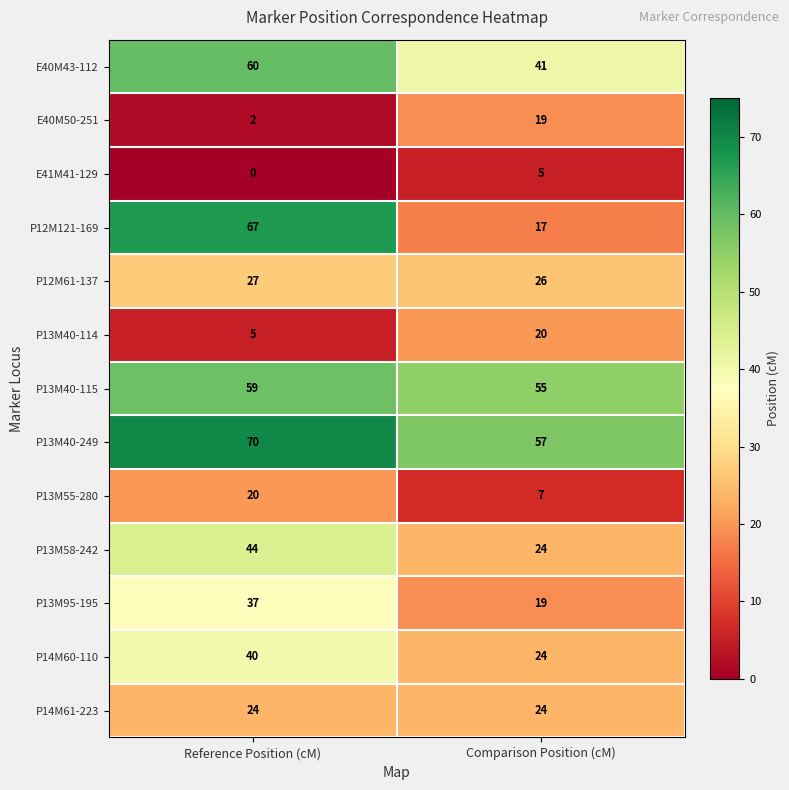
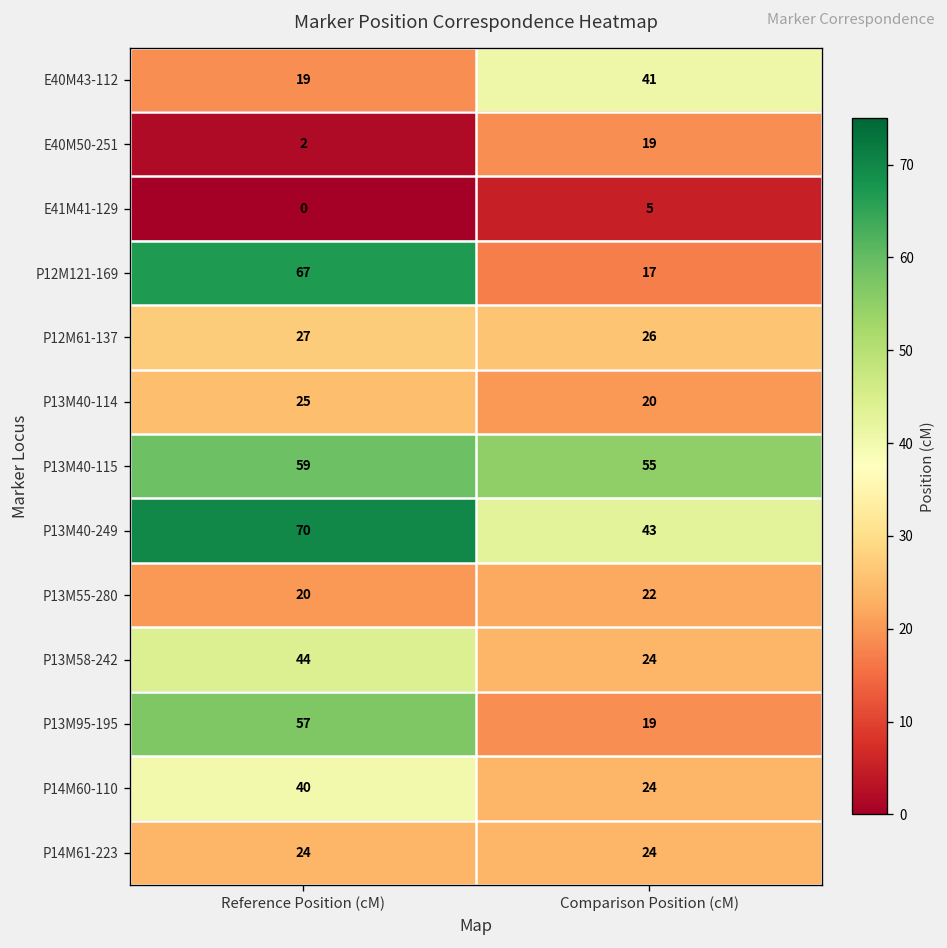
  {
    "E40M43-112": {
-     "Reference Position (cM)": 60,
+     "Reference Position (cM)": 19,
      "Comparison Position (cM)": 41
    },
    "E40M50-251": {
      "Reference Position (cM)": 2,
      "Comparison Position (cM)": 19
    },
    "E41M41-129": {
      "Reference Position (cM)": 0,
      "Comparison Position (cM)": 5
    },
    "P12M121-169": {
      "Reference Position (cM)": 67,
      "Comparison Position (cM)": 17
    },
    "P12M61-137": {
      "Reference Position (cM)": 27,
      "Comparison Position (cM)": 26
    },
    "P13M40-114": {
-     "Reference Position (cM)": 5,
+     "Reference Position (cM)": 25,
      "Comparison Position (cM)": 20
    },
    "P13M40-115": {
      "Reference Position (cM)": 59,
      "Comparison Position (cM)": 55
    },
    "P13M40-249": {
      "Reference Position (cM)": 70,
-     "Comparison Position (cM)": 57
+     "Comparison Position (cM)": 43
    },
    "P13M55-280": {
      "Reference Position (cM)": 20,
-     "Comparison Position (cM)": 7
+     "Comparison Position (cM)": 22
    },
    "P13M58-242": {
      "Reference Position (cM)": 44,
      "Comparison Position (cM)": 24
    },
    "P13M95-195": {
-     "Reference Position (cM)": 37,
+     "Reference Position (cM)": 57,
      "Comparison Position (cM)": 19
    },
    "P14M60-110": {
      "Reference Position (cM)": 40,
      "Comparison Position (cM)": 24
    },
    "P14M61-223": {
      "Reference Position (cM)": 24,
      "Comparison Position (cM)": 24
    }
  }
